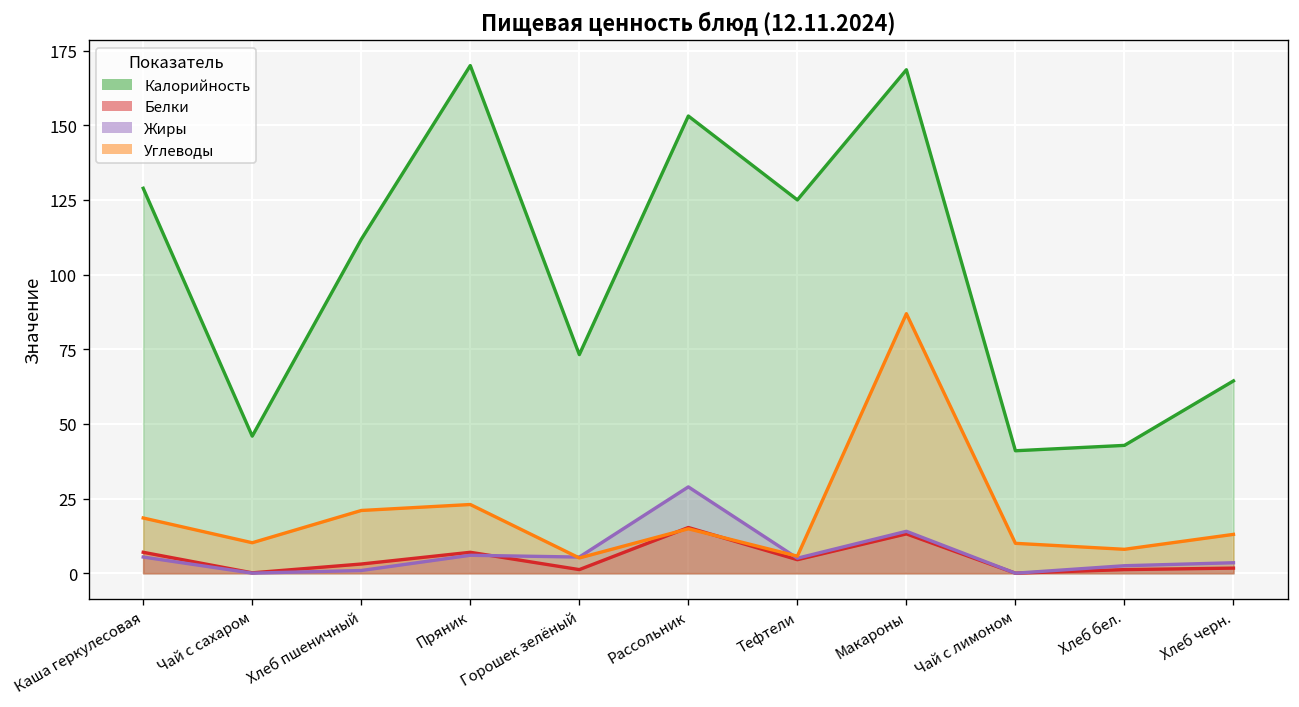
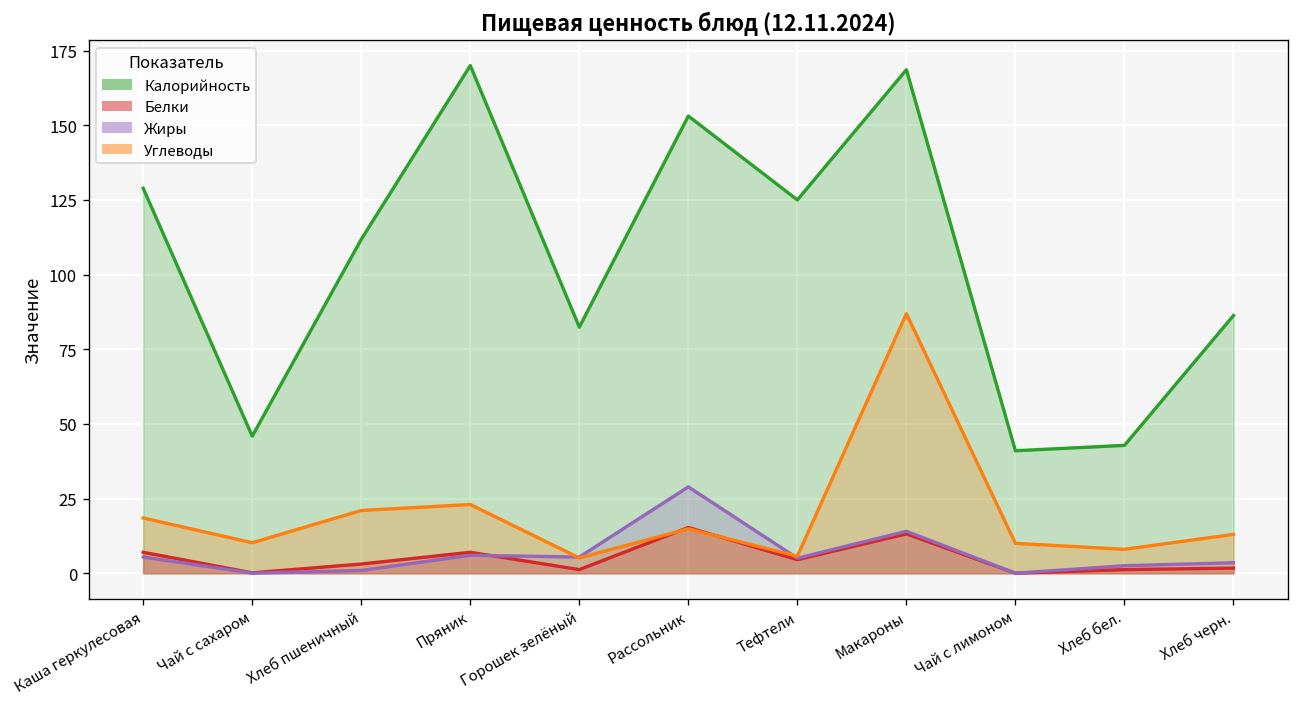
  {
    "Калорийность": {
      "Каша геркулесовая": 129,
      "Чай с сахаром": 46,
      "Хлеб пшеничный": 112,
      "Пряник": 170,
-     "Горошек зелёный": 73,
+     "Горошек зелёный": 82,
      "Рассольник": 153,
      "Тефтели": 125,
      "Макароны": 169,
      "Чай с лимоном": 41,
      "Хлеб бел.": 43,
-     "Хлеб черн.": 64
+     "Хлеб черн.": 86
    },
    "Жиры": {
      "Каша геркулесовая": 5,
      "Хлеб пшеничный": 1,
      "Рассольник": 29,
      "Хлеб бел.": 3,
      "Хлеб черн.": 4
    }
  }
